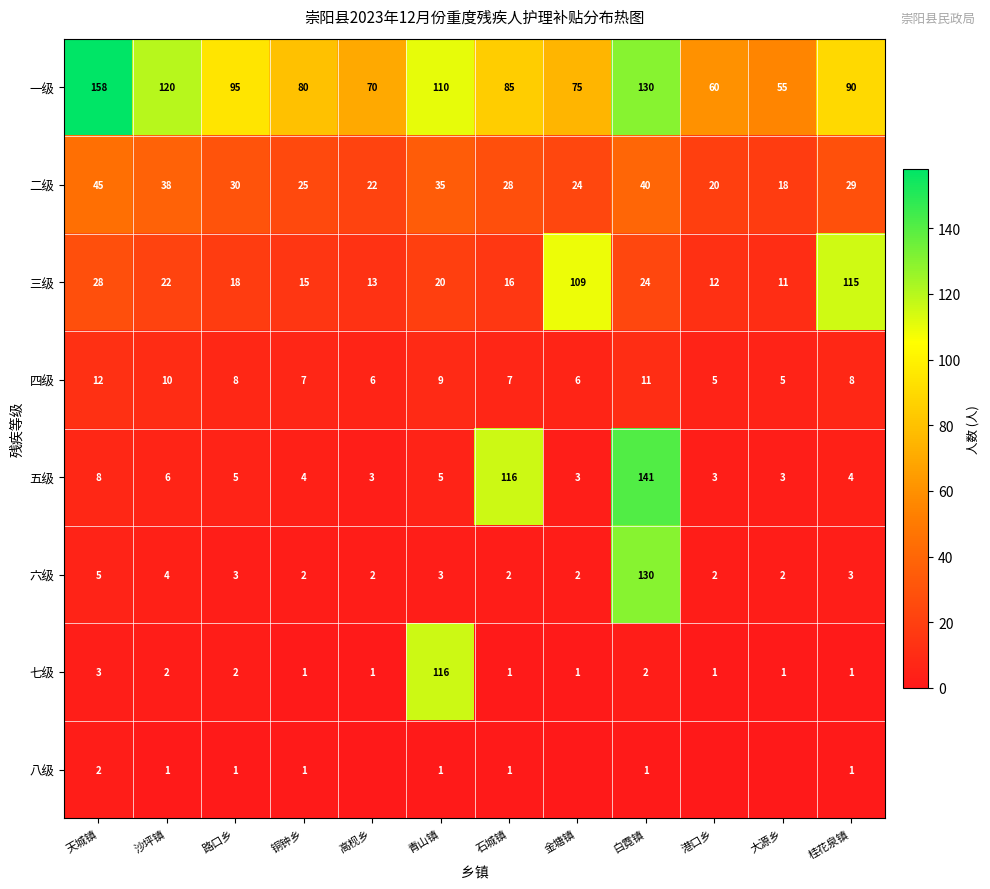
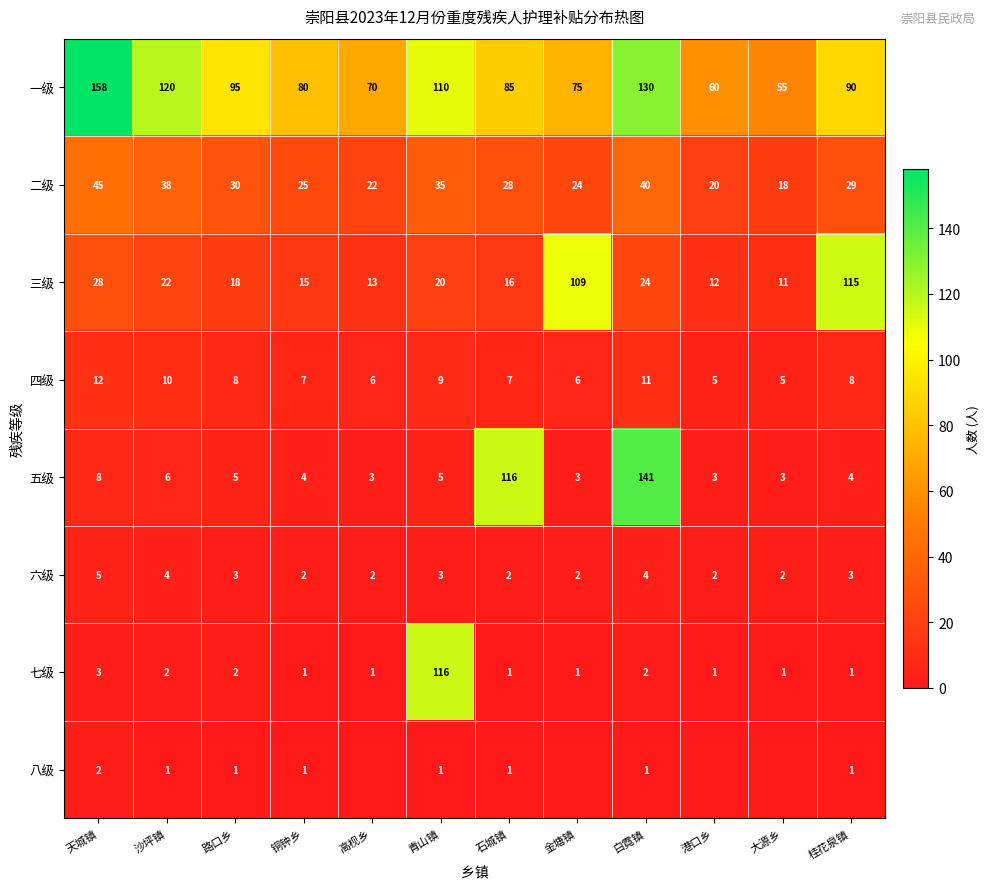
  {
    "一级": {
      "天城镇": 158,
      "沙坪镇": 120,
      "路口乡": 95,
      "铜钟乡": 80,
      "高枧乡": 70,
      "青山镇": 110,
      "石城镇": 85,
      "金塘镇": 75,
      "白霓镇": 130,
      "港口乡": 60,
      "大源乡": 55,
      "桂花泉镇": 90
    },
    "二级": {
      "天城镇": 45,
      "沙坪镇": 38,
      "路口乡": 30,
      "铜钟乡": 25,
      "高枧乡": 22,
      "青山镇": 35,
      "石城镇": 28,
      "金塘镇": 24,
      "白霓镇": 40,
      "港口乡": 20,
      "大源乡": 18,
      "桂花泉镇": 29
    },
    "三级": {
      "天城镇": 28,
      "沙坪镇": 22,
      "路口乡": 18,
      "铜钟乡": 15,
      "高枧乡": 13,
      "青山镇": 20,
      "石城镇": 16,
      "金塘镇": 109,
      "白霓镇": 24,
      "港口乡": 12,
      "大源乡": 11,
      "桂花泉镇": 115
    },
    "四级": {
      "天城镇": 12,
      "沙坪镇": 10,
      "路口乡": 8,
      "铜钟乡": 7,
      "高枧乡": 6,
      "青山镇": 9,
      "石城镇": 7,
      "金塘镇": 6,
      "白霓镇": 11,
      "港口乡": 5,
      "大源乡": 5,
      "桂花泉镇": 8
    },
    "五级": {
      "天城镇": 8,
      "沙坪镇": 6,
      "路口乡": 5,
      "铜钟乡": 4,
      "高枧乡": 3,
      "青山镇": 5,
      "石城镇": 116,
      "金塘镇": 3,
      "白霓镇": 141,
      "港口乡": 3,
      "大源乡": 3,
      "桂花泉镇": 4
    },
    "六级": {
      "天城镇": 5,
      "沙坪镇": 4,
      "路口乡": 3,
      "铜钟乡": 2,
      "高枧乡": 2,
      "青山镇": 3,
      "石城镇": 2,
      "金塘镇": 2,
-     "白霓镇": 130,
+     "白霓镇": 4,
      "港口乡": 2,
      "大源乡": 2,
      "桂花泉镇": 3
    },
    "七级": {
      "天城镇": 3,
      "沙坪镇": 2,
      "路口乡": 2,
      "铜钟乡": 1,
      "高枧乡": 1,
      "青山镇": 116,
      "石城镇": 1,
      "金塘镇": 1,
      "白霓镇": 2,
      "港口乡": 1,
      "大源乡": 1,
      "桂花泉镇": 1
    },
    "八级": {
      "天城镇": 2,
      "沙坪镇": 1,
      "路口乡": 1,
      "铜钟乡": 1,
      "青山镇": 1,
      "石城镇": 1,
      "白霓镇": 1,
      "桂花泉镇": 1
    }
  }
